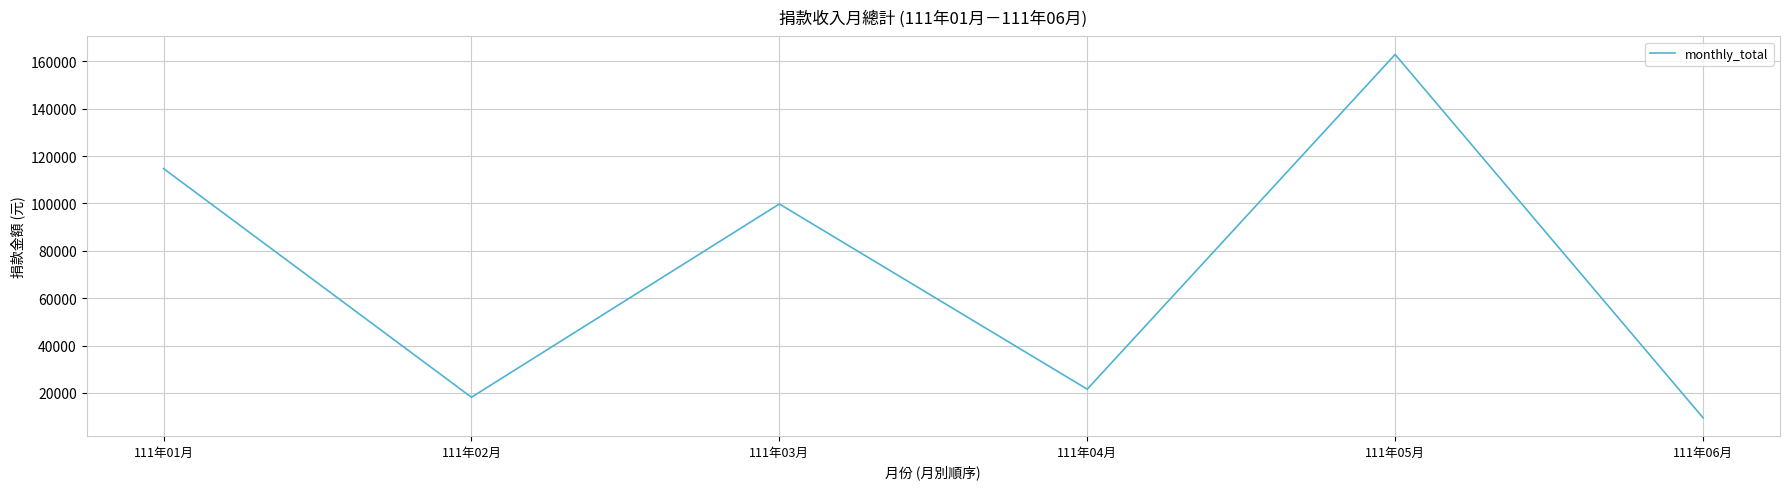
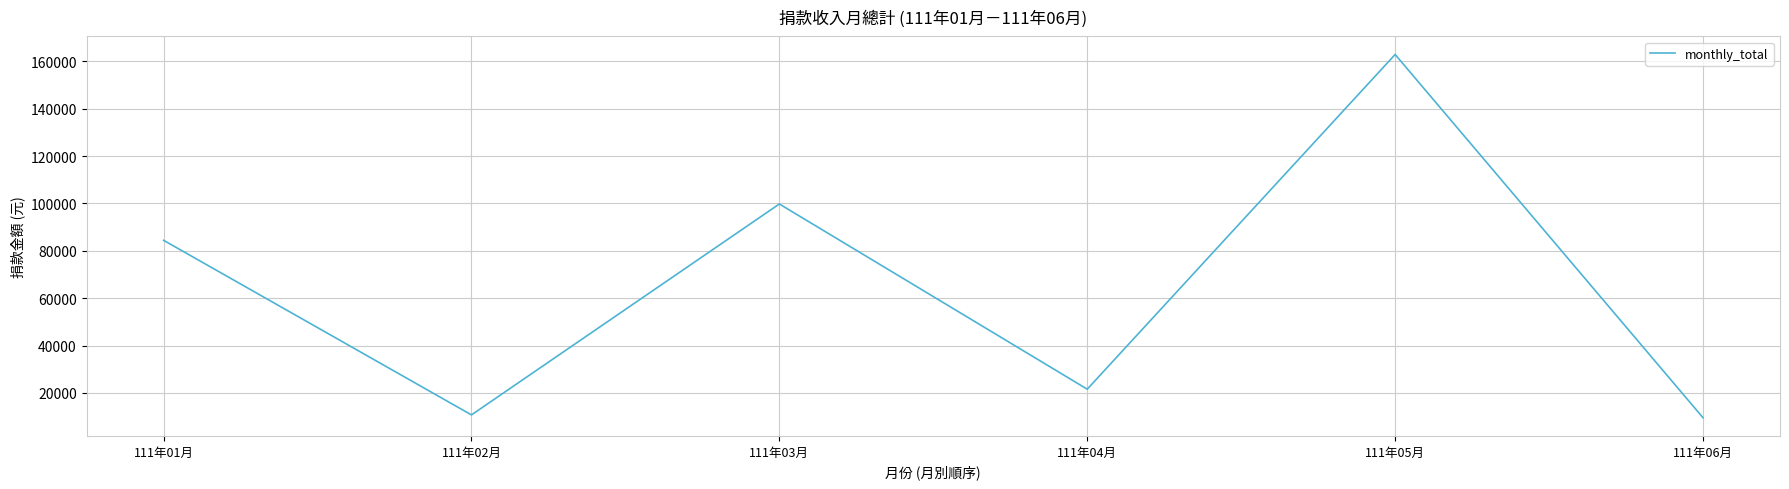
  {
-   "111年01月": 115000,
-   "111年02月": 18000,
+   "111年01月": 84000,
+   "111年02月": 11000,
    "111年03月": 100000,
    "111年04月": 22000,
    "111年05月": 163000,
    "111年06月": 10000
  }
